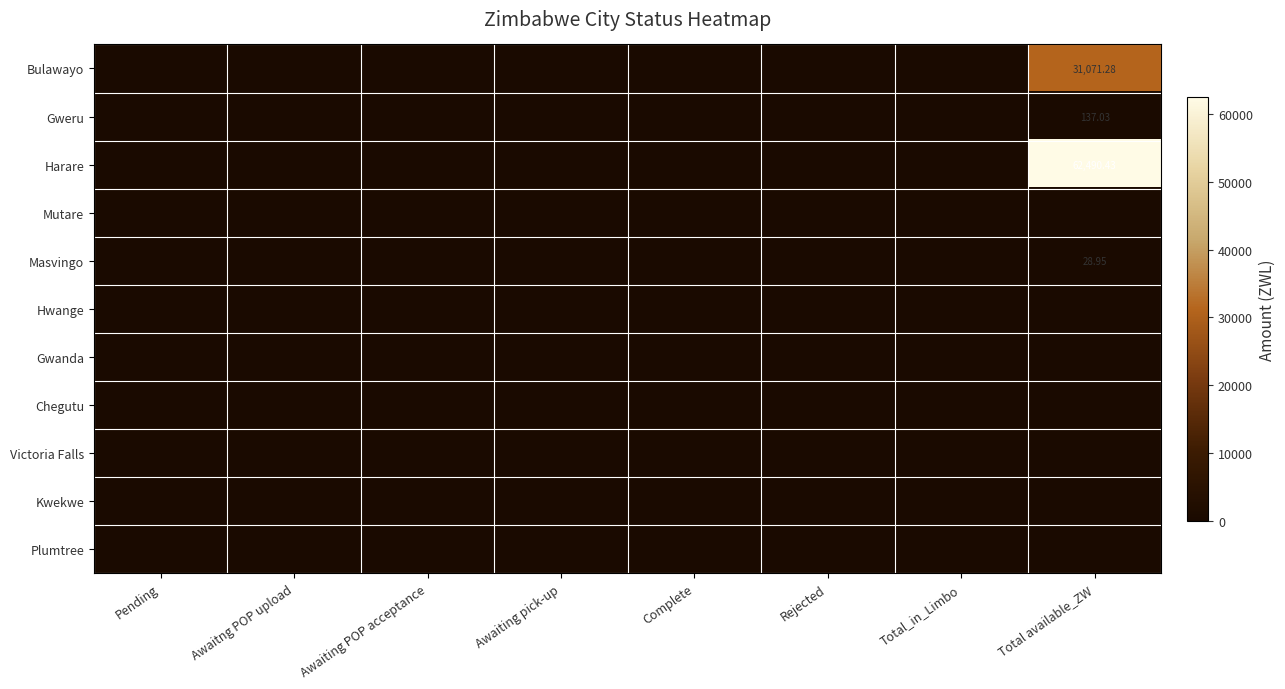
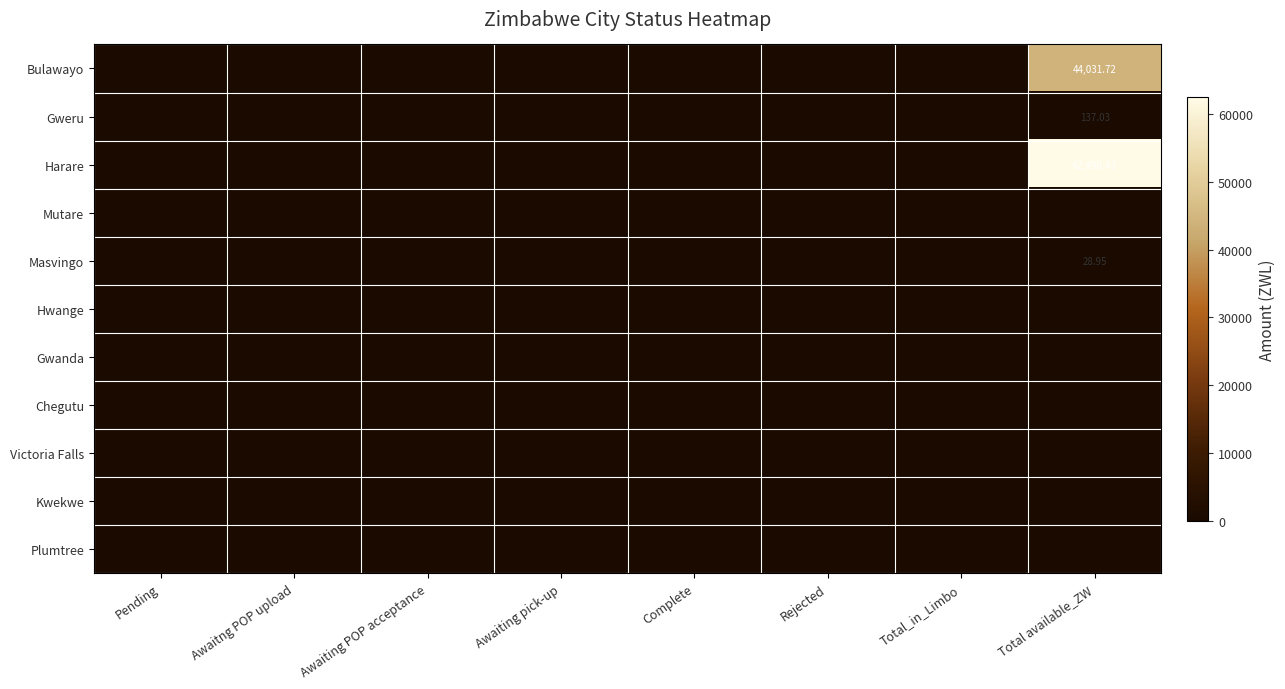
  {
    "Bulawayo": {
-     "Total available_ZW": "31,071.28"
+     "Total available_ZW": "44,031.72"
    },
    "Gweru": {
      "Total available_ZW": "137.03"
    },
    "Masvingo": {
      "Total available_ZW": "28.95"
    }
  }
